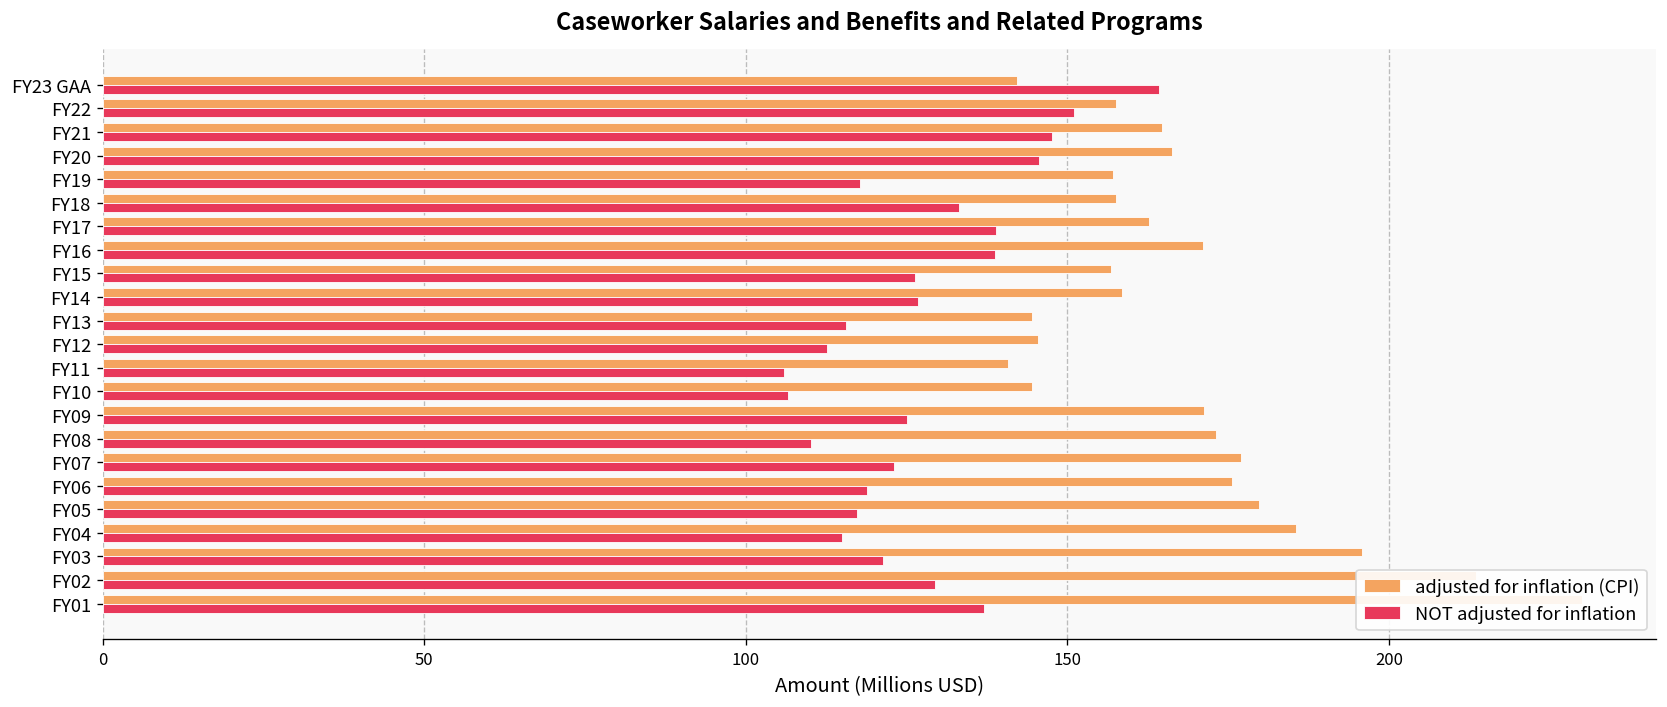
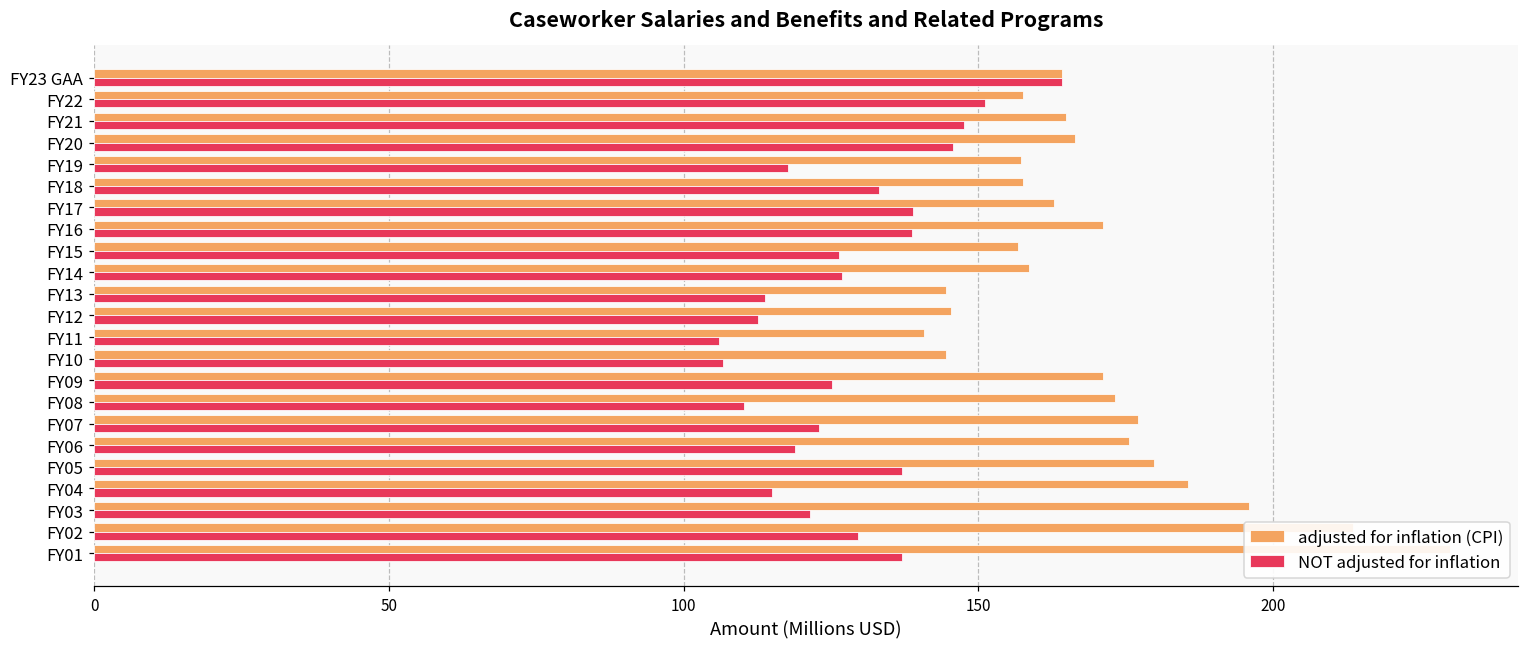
  {
    "adjusted for inflation (CPI)": {
-     "FY23 GAA": 142,
+     "FY23 GAA": 164,
      "FY22": 158,
      "FY21": 165,
      "FY20": 166,
      "FY19": 157,
      "FY18": 158,
      "FY17": 163,
      "FY16": 171,
      "FY15": 157,
      "FY14": 159,
      "FY13": 145,
      "FY12": 145,
      "FY11": 141,
      "FY10": 145,
      "FY09": 171,
      "FY08": 173,
      "FY07": 177,
      "FY06": 176,
      "FY05": 180,
      "FY04": 186,
      "FY03": 196
    },
    "NOT adjusted for inflation": {
      "FY23 GAA": 164,
      "FY22": 151,
      "FY21": 148,
      "FY20": 146,
      "FY19": 118,
      "FY18": 133,
      "FY17": 139,
      "FY16": 139,
      "FY15": 126,
      "FY14": 127,
-     "FY13": 116,
+     "FY13": 114,
      "FY12": 113,
      "FY11": 106,
      "FY10": 107,
      "FY09": 125,
      "FY08": 110,
      "FY07": 123,
      "FY06": 119,
-     "FY05": 117,
+     "FY05": 137,
      "FY04": 115,
      "FY03": 121,
      "FY02": 130,
      "FY01": 137
    }
  }
